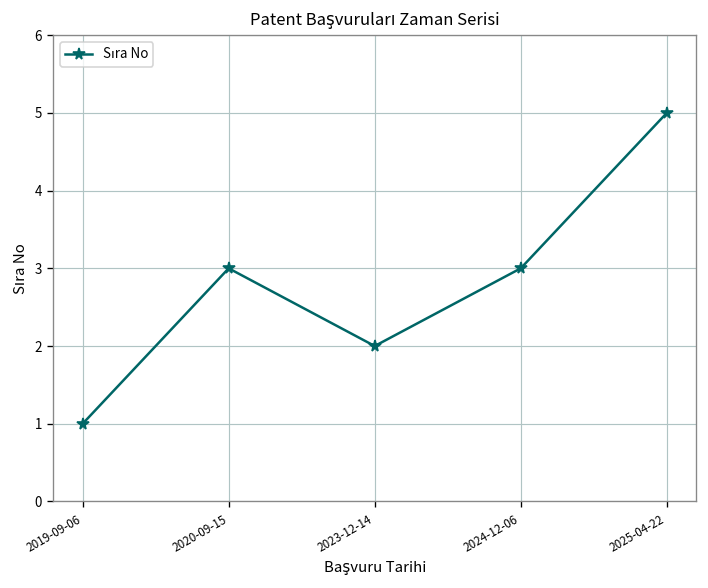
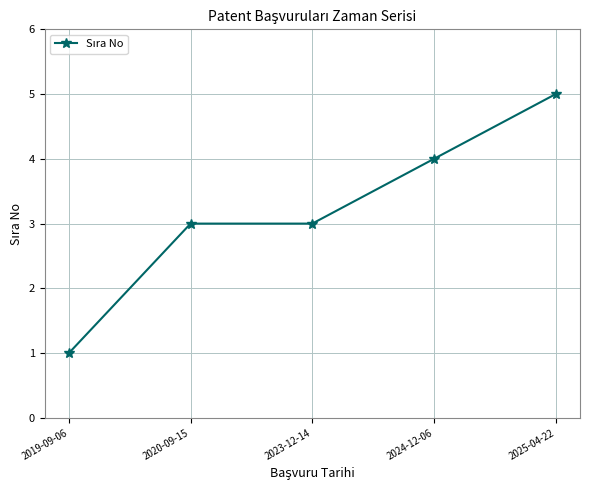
  {
    "2019-09-06": 1,
    "2020-09-15": 3,
-   "2023-12-14": 2,
-   "2024-12-06": 3,
+   "2023-12-14": 3,
+   "2024-12-06": 4,
    "2025-04-22": 5
  }
